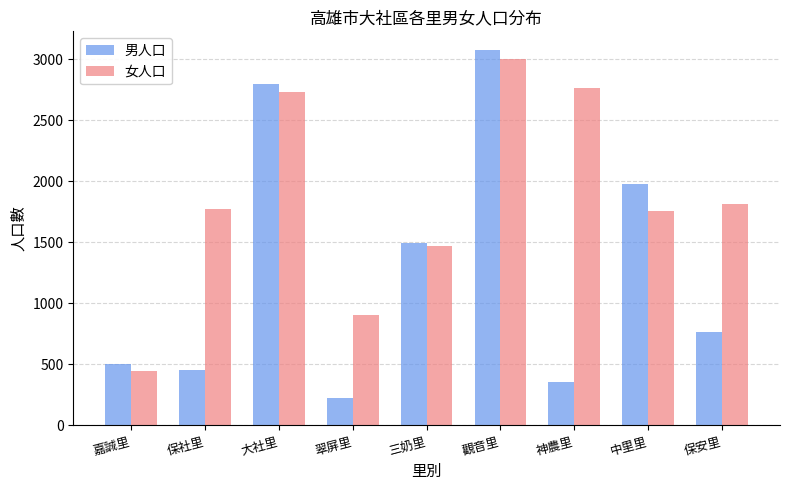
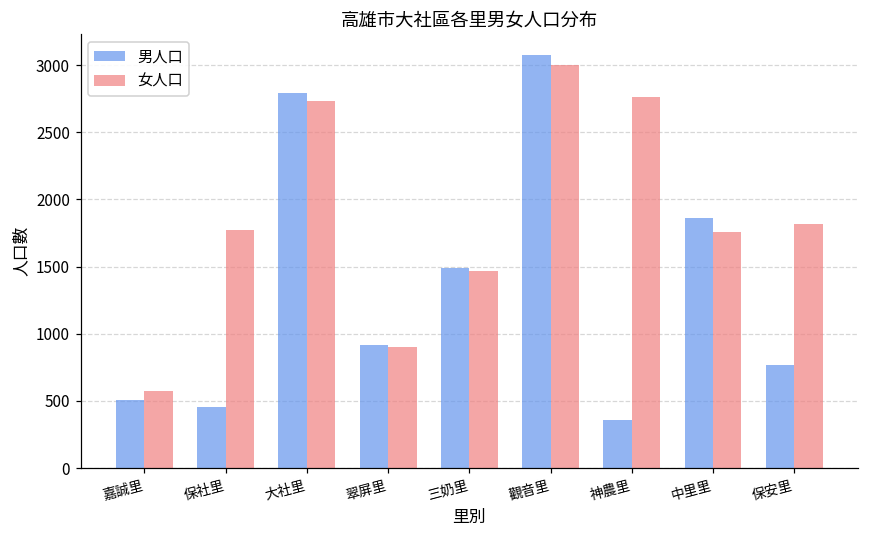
  {
    "男人口": {
      "嘉誠里": 510,
      "保社里": 450,
      "大社里": 2800,
-     "翠屏里": 220,
+     "翠屏里": 920,
      "三奶里": 1490,
      "觀音里": 3080,
      "神農里": 350,
-     "中里里": 1980,
+     "中里里": 1860,
      "保安里": 760
    },
    "女人口": {
-     "嘉誠里": 450,
+     "嘉誠里": 570,
      "保社里": 1770,
      "大社里": 2740,
      "翠屏里": 900,
      "三奶里": 1470,
      "觀音里": 3000,
      "神農里": 2760,
      "中里里": 1760,
      "保安里": 1820
    }
  }
